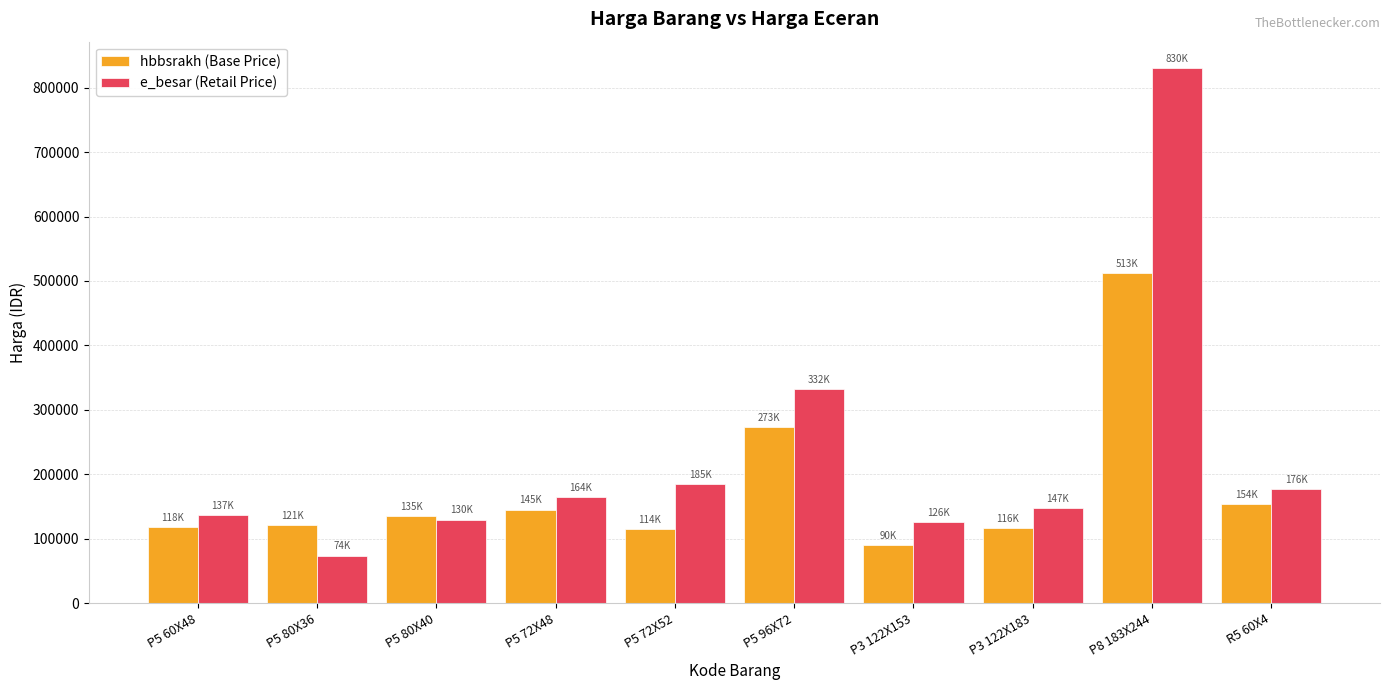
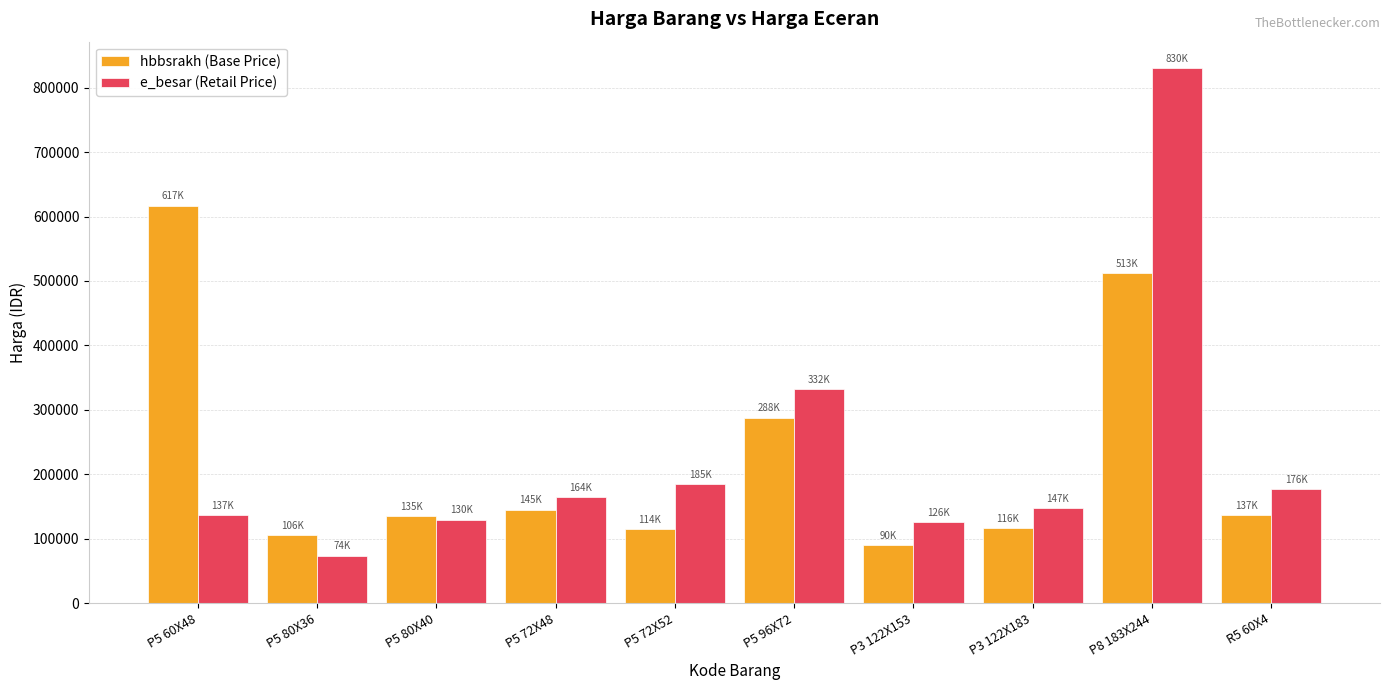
  {
    "hbbsrakh (Base Price)": {
-     "P5 60X48": "118K",
-     "P5 80X36": "121K",
+     "P5 60X48": "617K",
+     "P5 80X36": "106K",
      "P5 80X40": "135K",
      "P5 72X48": "145K",
      "P5 72X52": "114K",
-     "P5 96X72": "273K",
+     "P5 96X72": "288K",
      "P3 122X153": "90K",
      "P3 122X183": "116K",
      "P8 183X244": "513K",
-     "R5 60X4": "154K"
+     "R5 60X4": "137K"
    },
    "e_besar (Retail Price)": {
      "P5 60X48": "137K",
      "P5 80X36": "74K",
      "P5 80X40": "130K",
      "P5 72X48": "164K",
      "P5 72X52": "185K",
      "P5 96X72": "332K",
      "P3 122X153": "126K",
      "P3 122X183": "147K",
      "P8 183X244": "830K",
      "R5 60X4": "176K"
    }
  }
